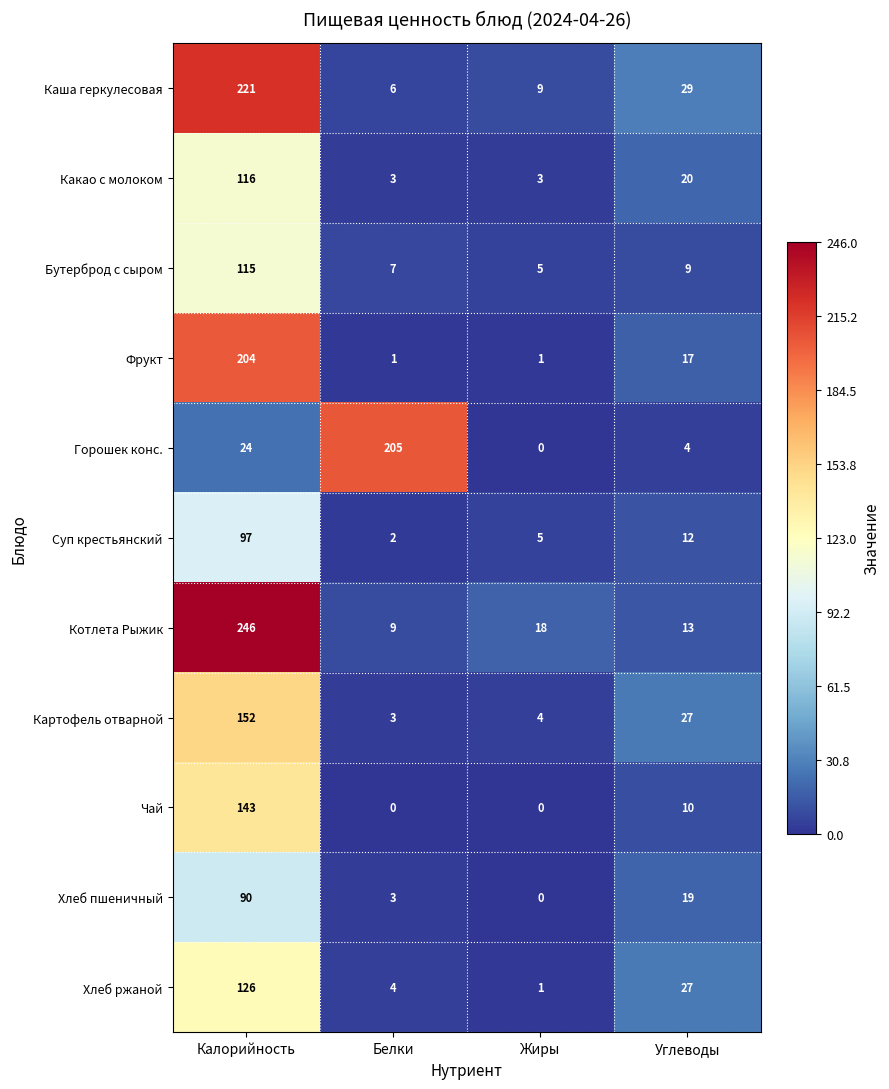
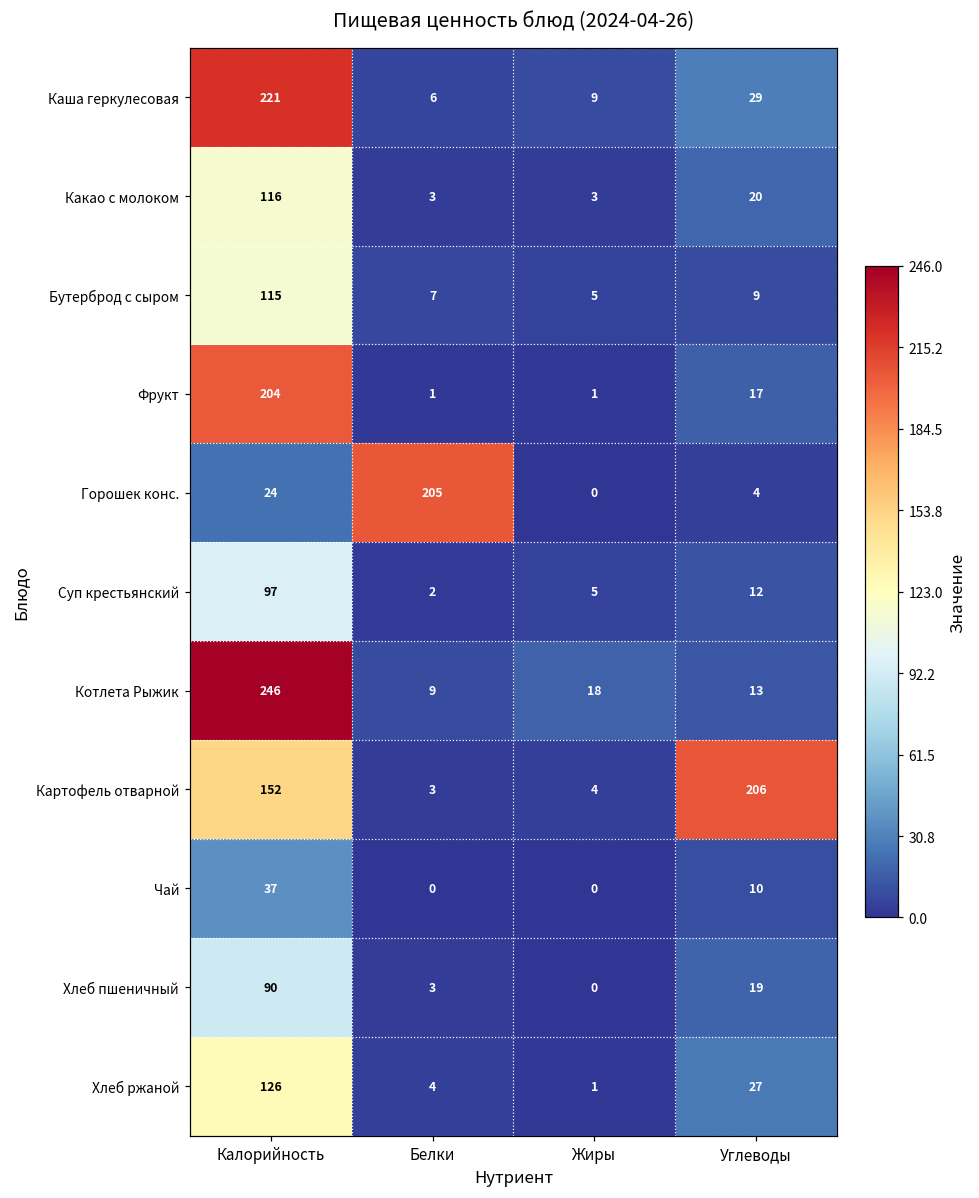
  {
    "Каша геркулесовая": {
      "Калорийность": 221,
      "Белки": 6,
      "Жиры": 9,
      "Углеводы": 29
    },
    "Какао с молоком": {
      "Калорийность": 116,
      "Белки": 3,
      "Жиры": 3,
      "Углеводы": 20
    },
    "Бутерброд с сыром": {
      "Калорийность": 115,
      "Белки": 7,
      "Жиры": 5,
      "Углеводы": 9
    },
    "Фрукт": {
      "Калорийность": 204,
      "Белки": 1,
      "Жиры": 1,
      "Углеводы": 17
    },
    "Горошек конс.": {
      "Калорийность": 24,
      "Белки": 205,
      "Жиры": 0,
      "Углеводы": 4
    },
    "Суп крестьянский": {
      "Калорийность": 97,
      "Белки": 2,
      "Жиры": 5,
      "Углеводы": 12
    },
    "Котлета Рыжик": {
      "Калорийность": 246,
      "Белки": 9,
      "Жиры": 18,
      "Углеводы": 13
    },
    "Картофель отварной": {
      "Калорийность": 152,
      "Белки": 3,
      "Жиры": 4,
-     "Углеводы": 27
+     "Углеводы": 206
    },
    "Чай": {
-     "Калорийность": 143,
+     "Калорийность": 37,
      "Белки": 0,
      "Жиры": 0,
      "Углеводы": 10
    },
    "Хлеб пшеничный": {
      "Калорийность": 90,
      "Белки": 3,
      "Жиры": 0,
      "Углеводы": 19
    },
    "Хлеб ржаной": {
      "Калорийность": 126,
      "Белки": 4,
      "Жиры": 1,
      "Углеводы": 27
    }
  }
